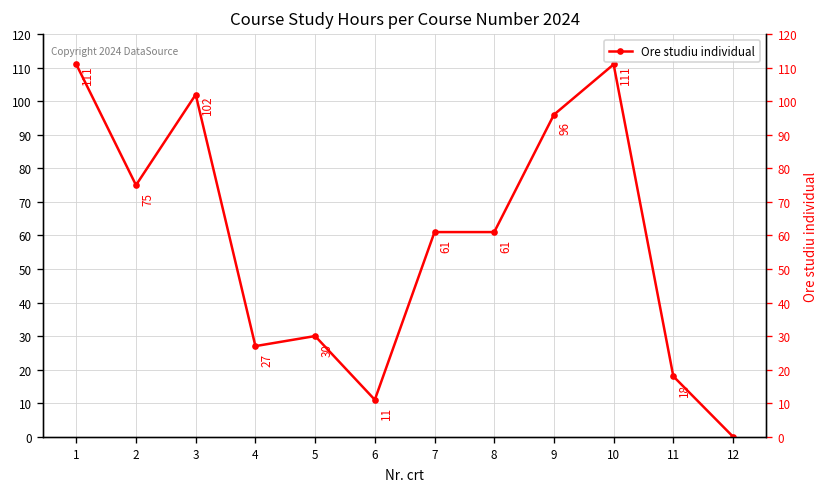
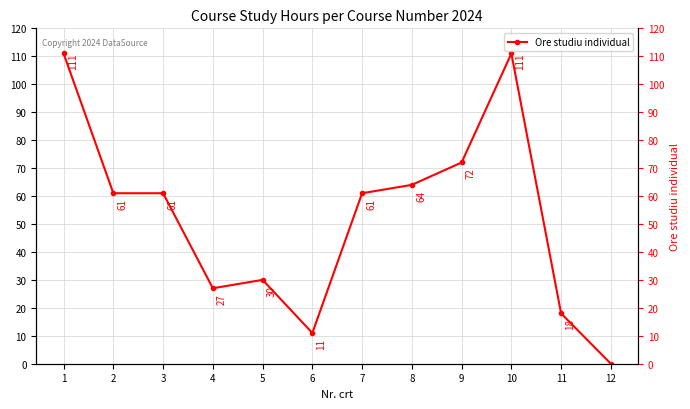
  {
    "1": 111,
-   "2": 75,
-   "3": 102,
+   "2": 61,
+   "3": 61,
    "4": 27,
    "5": 30,
    "6": 11,
    "7": 61,
-   "8": 61,
-   "9": 96,
+   "8": 64,
+   "9": 72,
    "10": 111,
    "11": 18
  }
